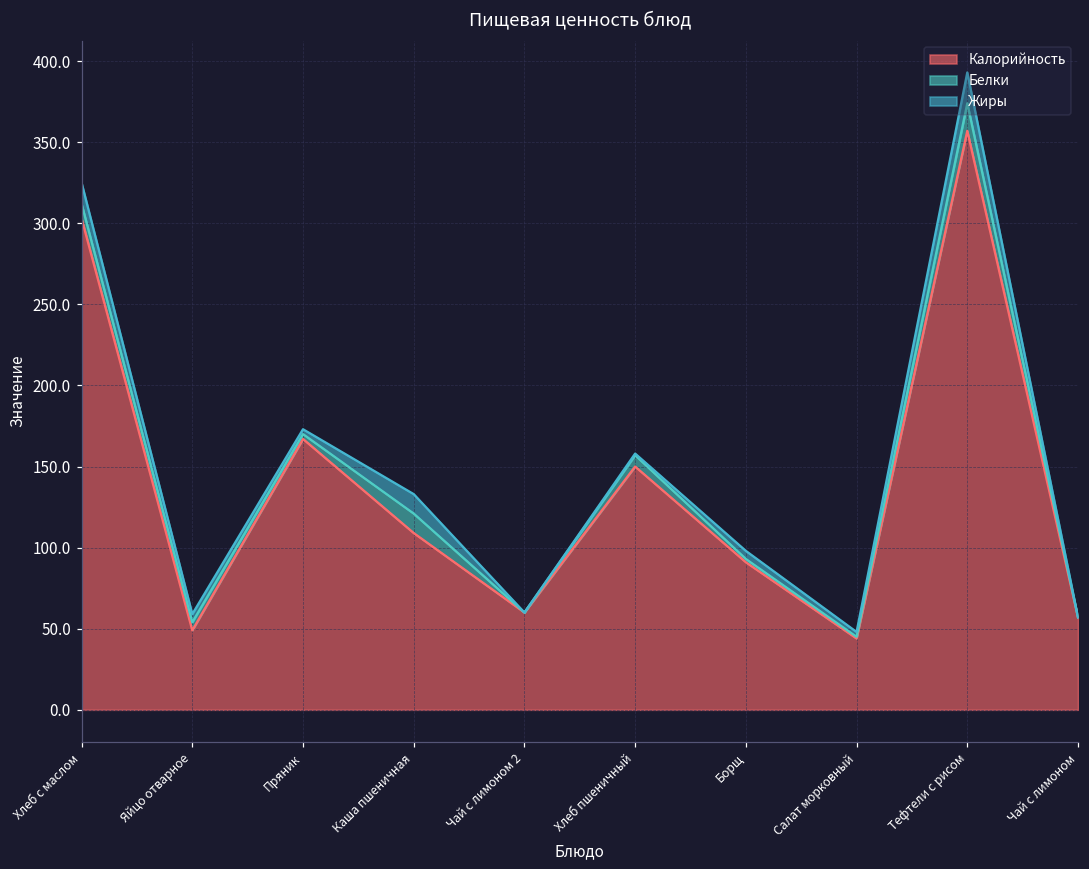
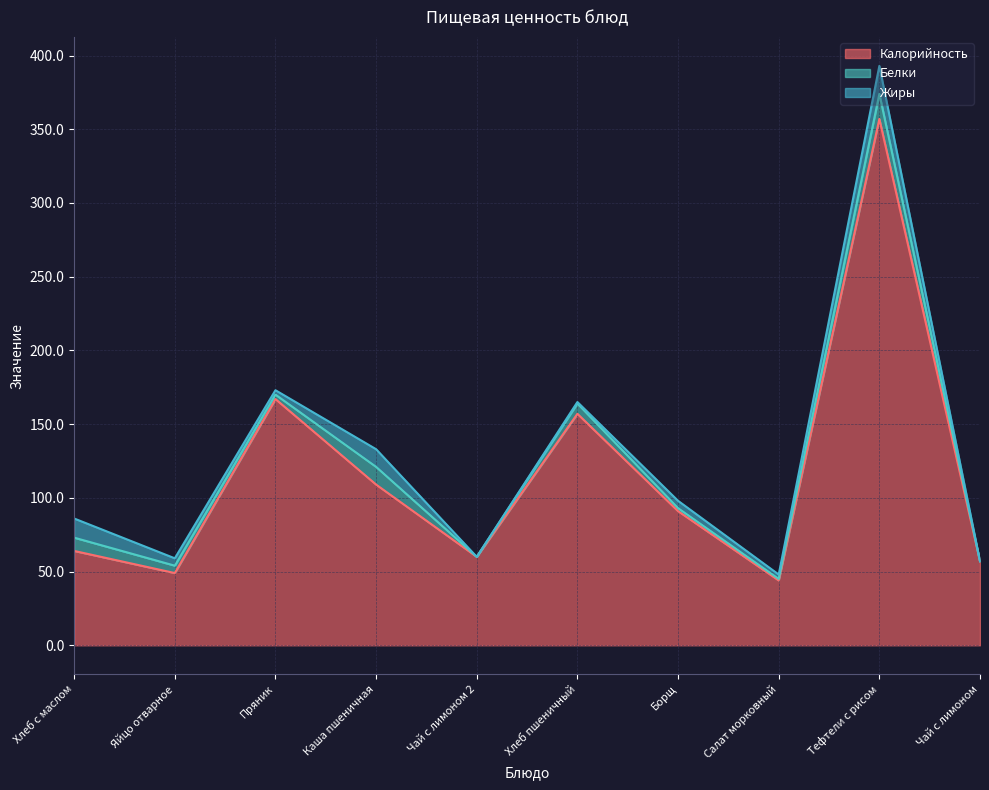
  {
    "Калорийность": {
-     "Хлеб с маслом": 303,
+     "Хлеб с маслом": 64,
      "Яйцо отварное": 49,
      "Пряник": 167,
      "Каша пшеничная": 109,
-     "Хлеб пшеничный": 150,
+     "Хлеб пшеничный": 157,
      "Борщ": 91,
      "Тефтели с рисом": 357
    }
  }
